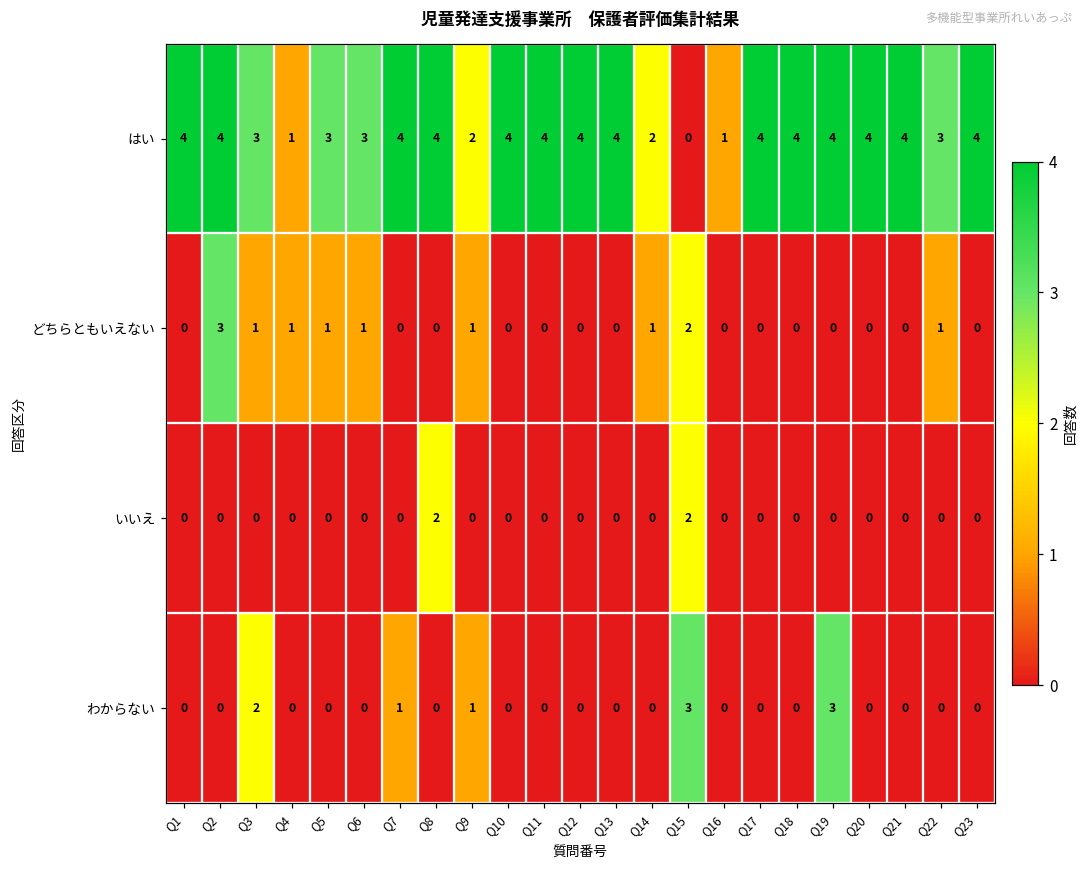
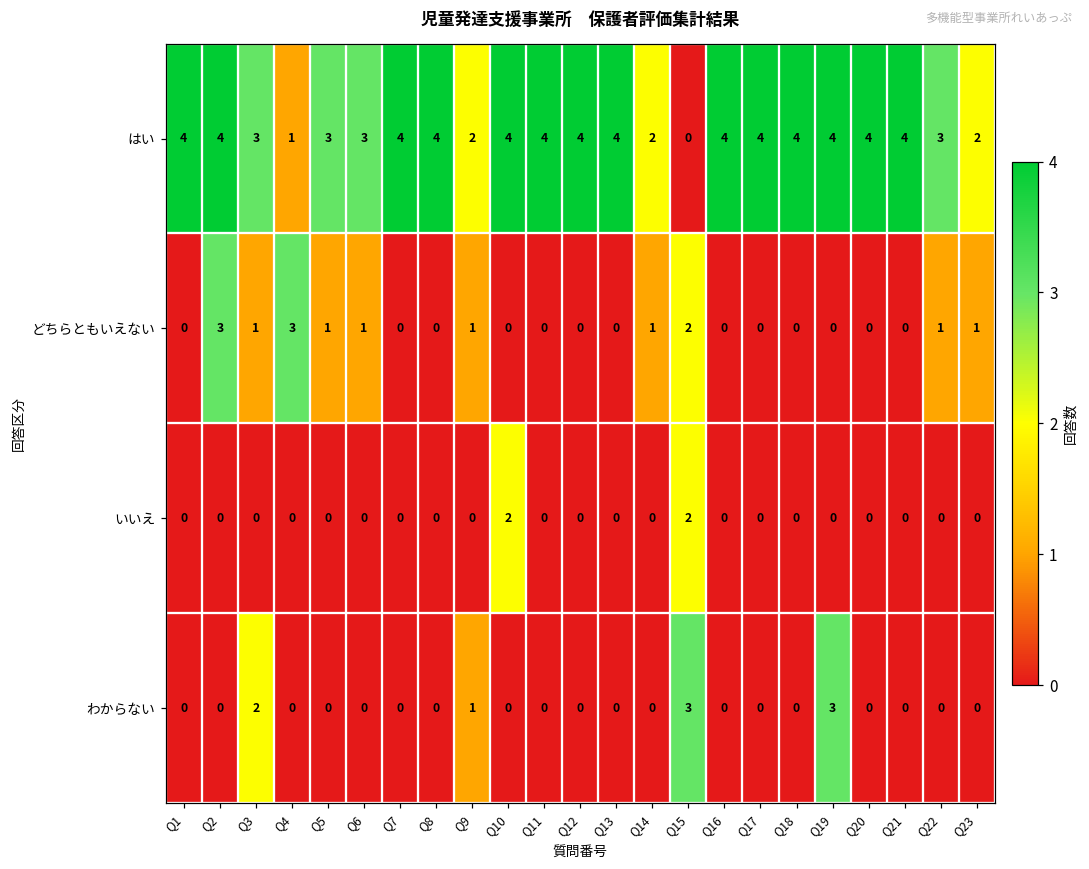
  {
    "はい": {
      "Q1": 4,
      "Q2": 4,
      "Q3": 3,
      "Q4": 1,
      "Q5": 3,
      "Q6": 3,
      "Q7": 4,
      "Q8": 4,
      "Q9": 2,
      "Q10": 4,
      "Q11": 4,
      "Q12": 4,
      "Q13": 4,
      "Q14": 2,
      "Q15": 0,
-     "Q16": 1,
+     "Q16": 4,
      "Q17": 4,
      "Q18": 4,
      "Q19": 4,
      "Q20": 4,
      "Q21": 4,
      "Q22": 3,
-     "Q23": 4
+     "Q23": 2
    },
    "どちらともいえない": {
      "Q1": 0,
      "Q2": 3,
      "Q3": 1,
-     "Q4": 1,
+     "Q4": 3,
      "Q5": 1,
      "Q6": 1,
      "Q7": 0,
      "Q8": 0,
      "Q9": 1,
      "Q10": 0,
      "Q11": 0,
      "Q12": 0,
      "Q13": 0,
      "Q14": 1,
      "Q15": 2,
      "Q16": 0,
      "Q17": 0,
      "Q18": 0,
      "Q19": 0,
      "Q20": 0,
      "Q21": 0,
      "Q22": 1,
-     "Q23": 0
+     "Q23": 1
    },
    "いいえ": {
      "Q1": 0,
      "Q2": 0,
      "Q3": 0,
      "Q4": 0,
      "Q5": 0,
      "Q6": 0,
      "Q7": 0,
-     "Q8": 2,
+     "Q8": 0,
      "Q9": 0,
-     "Q10": 0,
+     "Q10": 2,
      "Q11": 0,
      "Q12": 0,
      "Q13": 0,
      "Q14": 0,
      "Q15": 2,
      "Q16": 0,
      "Q17": 0,
      "Q18": 0,
      "Q19": 0,
      "Q20": 0,
      "Q21": 0,
      "Q22": 0,
      "Q23": 0
    },
    "わからない": {
      "Q1": 0,
      "Q2": 0,
      "Q3": 2,
      "Q4": 0,
      "Q5": 0,
      "Q6": 0,
-     "Q7": 1,
+     "Q7": 0,
      "Q8": 0,
      "Q9": 1,
      "Q10": 0,
      "Q11": 0,
      "Q12": 0,
      "Q13": 0,
      "Q14": 0,
      "Q15": 3,
      "Q16": 0,
      "Q17": 0,
      "Q18": 0,
      "Q19": 3,
      "Q20": 0,
      "Q21": 0,
      "Q22": 0,
      "Q23": 0
    }
  }
